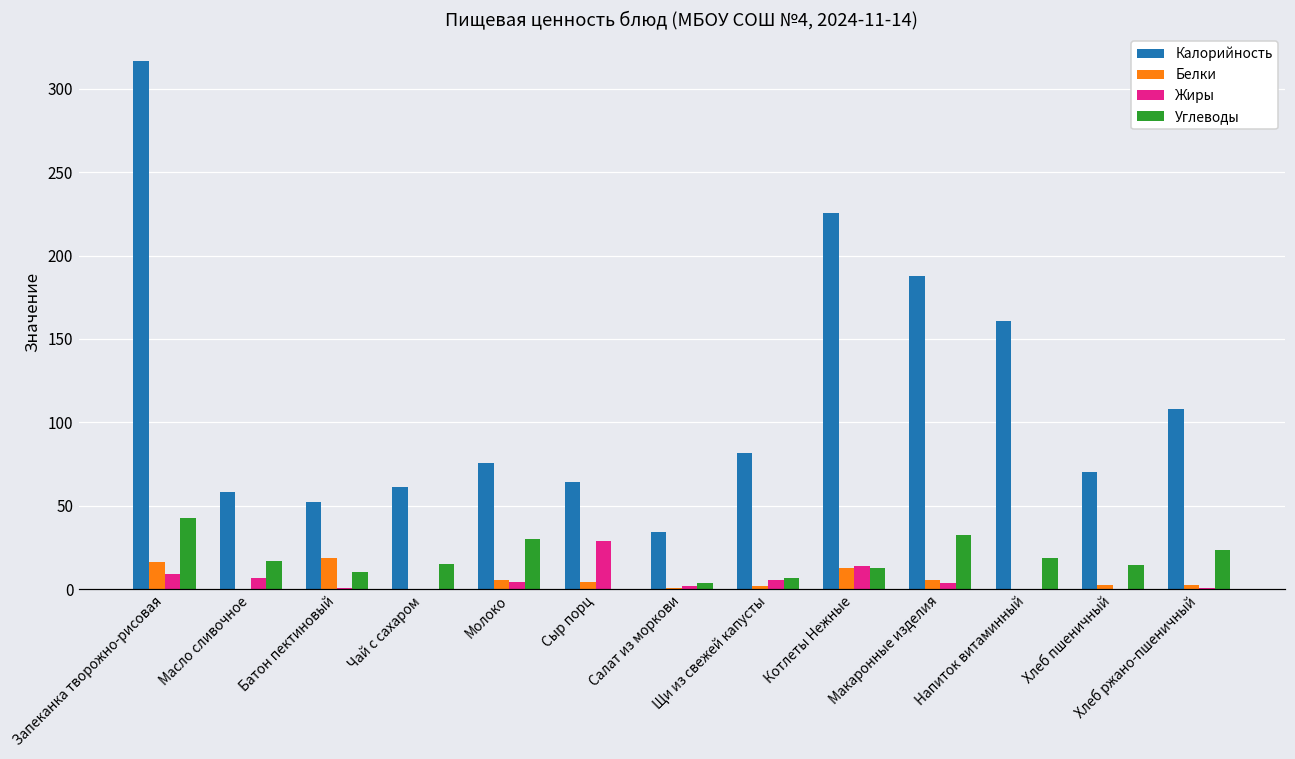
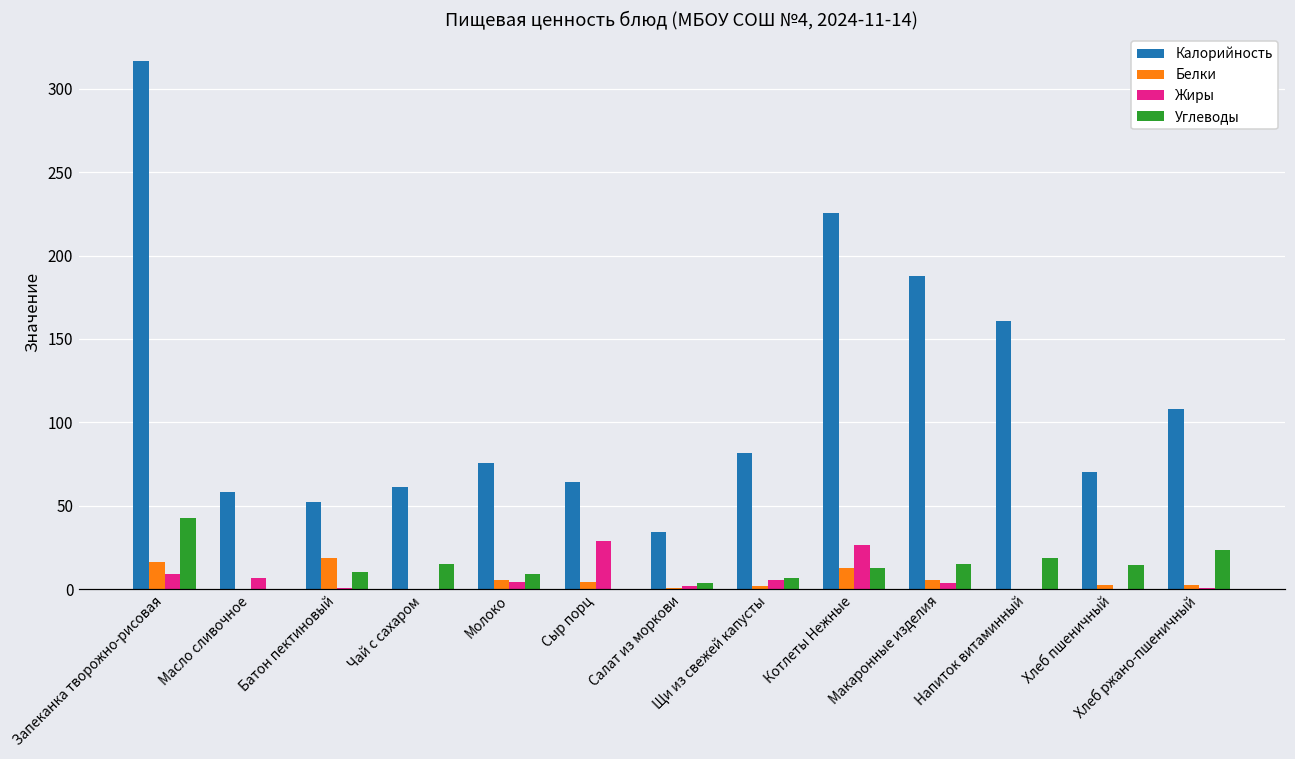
  {
    "Калорийность": {
      "Запеканка творожно-рисовая": 317,
      "Масло сливочное": 58,
      "Батон пектиновый": 52,
      "Чай с сахаром": 61,
      "Молоко": 76,
      "Сыр порц": 64,
      "Салат из моркови": 34,
      "Щи из свежей капусты": 81,
      "Котлеты Нежные": 226,
      "Макаронные изделия": 188,
      "Напиток витаминный": 161,
      "Хлеб пшеничный": 70,
      "Хлеб ржано-пшеничный": 108
    },
    "Белки": {
      "Запеканка творожно-рисовая": 16,
      "Батон пектиновый": 18,
      "Молоко": 5,
      "Сыр порц": 4,
      "Котлеты Нежные": 12,
      "Макаронные изделия": 5,
      "Хлеб пшеничный": 2,
      "Хлеб ржано-пшеничный": 2
    },
    "Жиры": {
      "Запеканка творожно-рисовая": 9,
      "Масло сливочное": 6,
      "Молоко": 4,
      "Сыр порц": 29,
      "Салат из моркови": 2,
      "Щи из свежей капусты": 5,
-     "Котлеты Нежные": 14,
+     "Котлеты Нежные": 26,
      "Макаронные изделия": 4
    },
    "Углеводы": {
      "Запеканка творожно-рисовая": 43,
-     "Масло сливочное": 17,
+     "Масло сливочное": 0,
      "Батон пектиновый": 10,
      "Чай с сахаром": 15,
-     "Молоко": 30,
+     "Молоко": 9,
      "Сыр порц": 0,
      "Салат из моркови": 4,
      "Щи из свежей капусты": 7,
      "Котлеты Нежные": 13,
-     "Макаронные изделия": 32,
+     "Макаронные изделия": 15,
      "Напиток витаминный": 19,
      "Хлеб пшеничный": 15,
      "Хлеб ржано-пшеничный": 24
    }
  }
